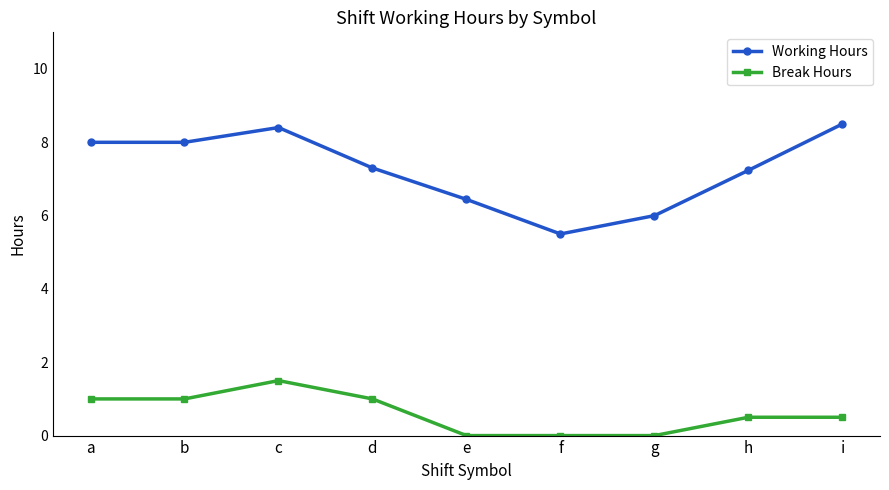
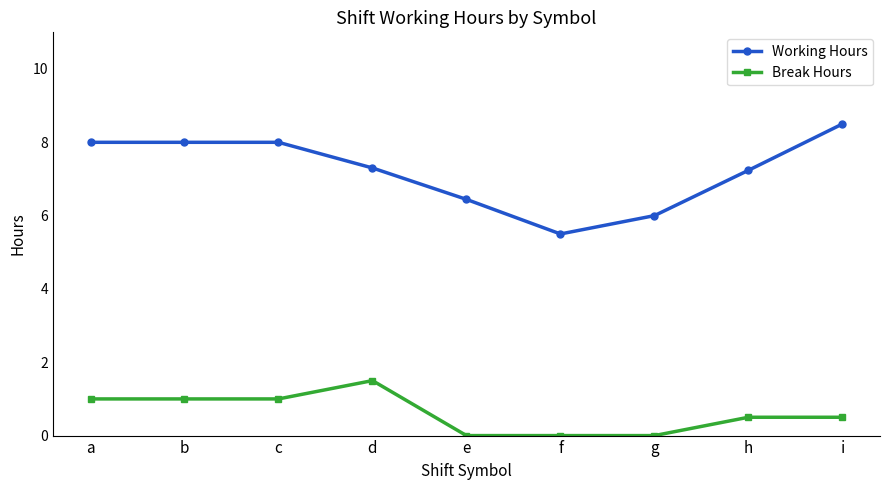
  {
    "Working Hours": {
      "a": 8.0,
      "b": 8.0,
-     "c": 8.4,
+     "c": 8.0,
      "d": 7.3,
      "e": 6.4,
      "f": 5.5,
      "g": 6.0,
      "h": 7.2,
      "i": 8.5
    },
    "Break Hours": {
      "a": 1.0,
      "b": 1.0,
-     "c": 1.5,
-     "d": 1.0,
+     "c": 1.0,
+     "d": 1.5,
      "e": 0.0,
      "f": 0.0,
      "g": 0.0,
      "h": 0.5,
      "i": 0.5
    }
  }
